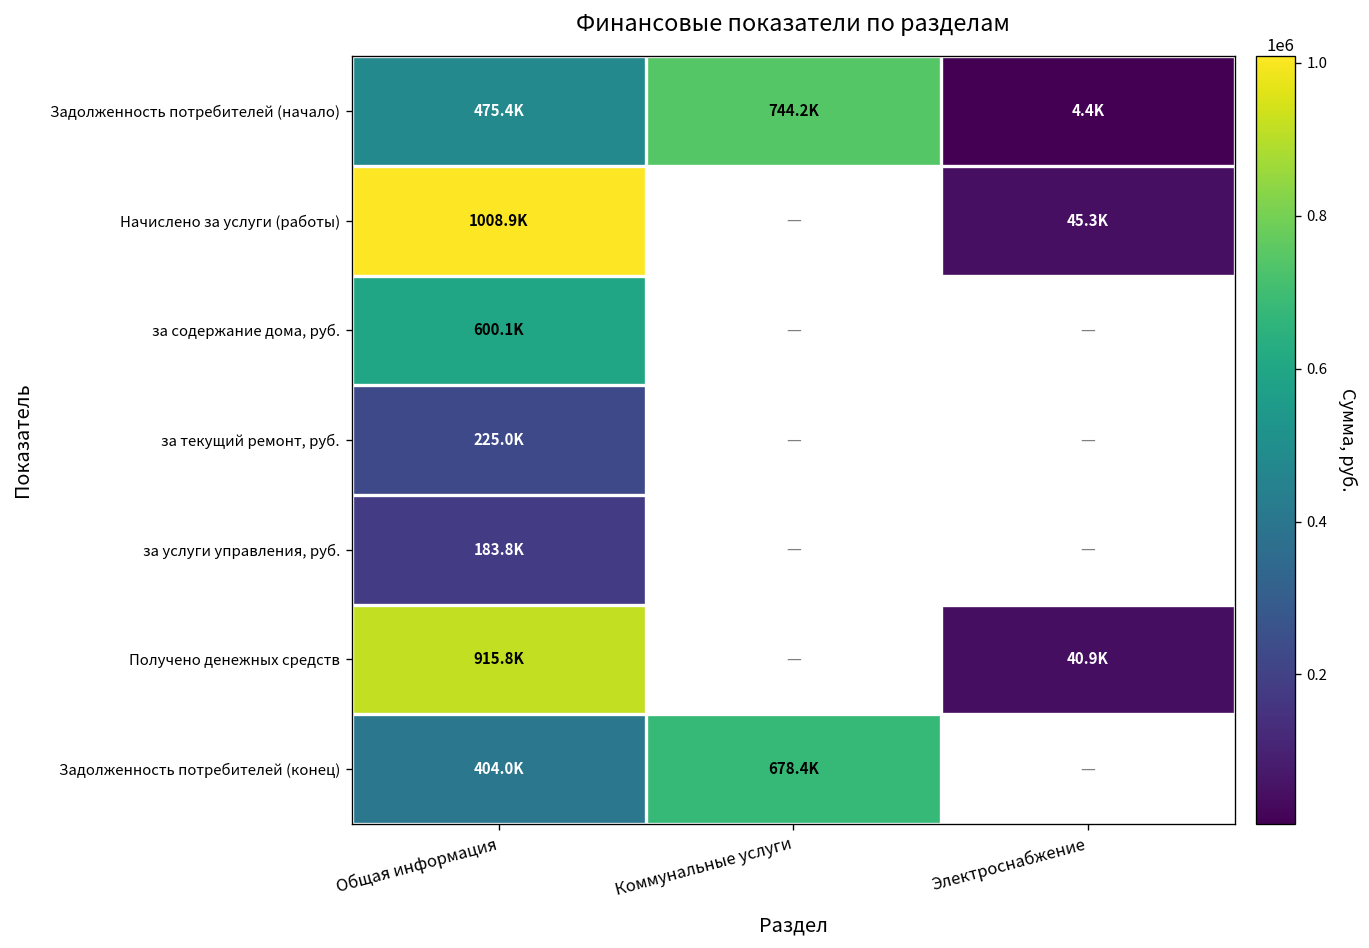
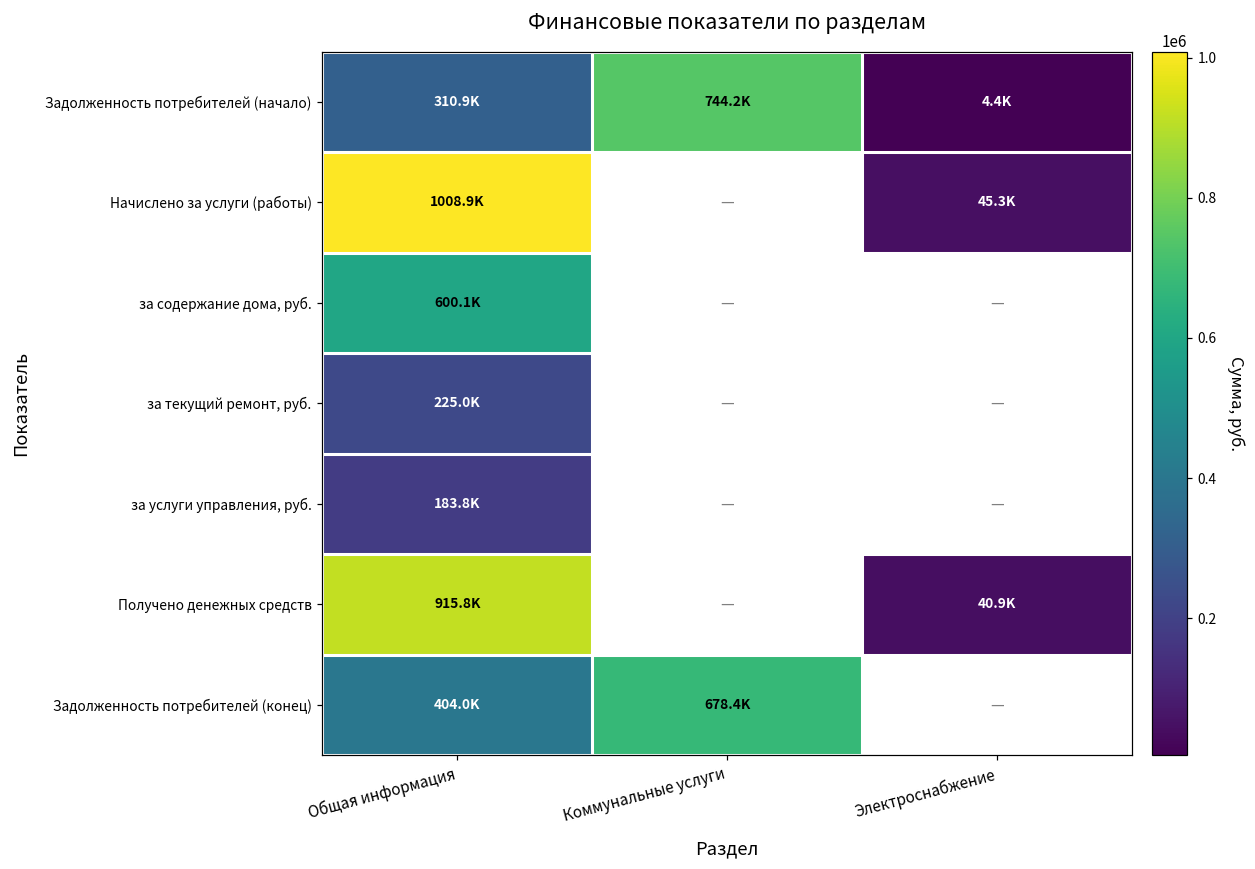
  {
    "Задолженность потребителей (начало)": {
-     "Общая информация": "475.4K",
+     "Общая информация": "310.9K",
      "Коммунальные услуги": "744.2K",
      "Электроснабжение": "4.4K"
    },
    "Начислено за услуги (работы)": {
      "Общая информация": "1008.9K",
      "Электроснабжение": "45.3K"
    },
    "за содержание дома, руб.": {
      "Общая информация": "600.1K"
    },
    "за текущий ремонт, руб.": {
      "Общая информация": "225.0K"
    },
    "за услуги управления, руб.": {
      "Общая информация": "183.8K"
    },
    "Получено денежных средств": {
      "Общая информация": "915.8K",
      "Электроснабжение": "40.9K"
    },
    "Задолженность потребителей (конец)": {
      "Общая информация": "404.0K",
      "Коммунальные услуги": "678.4K"
    }
  }
